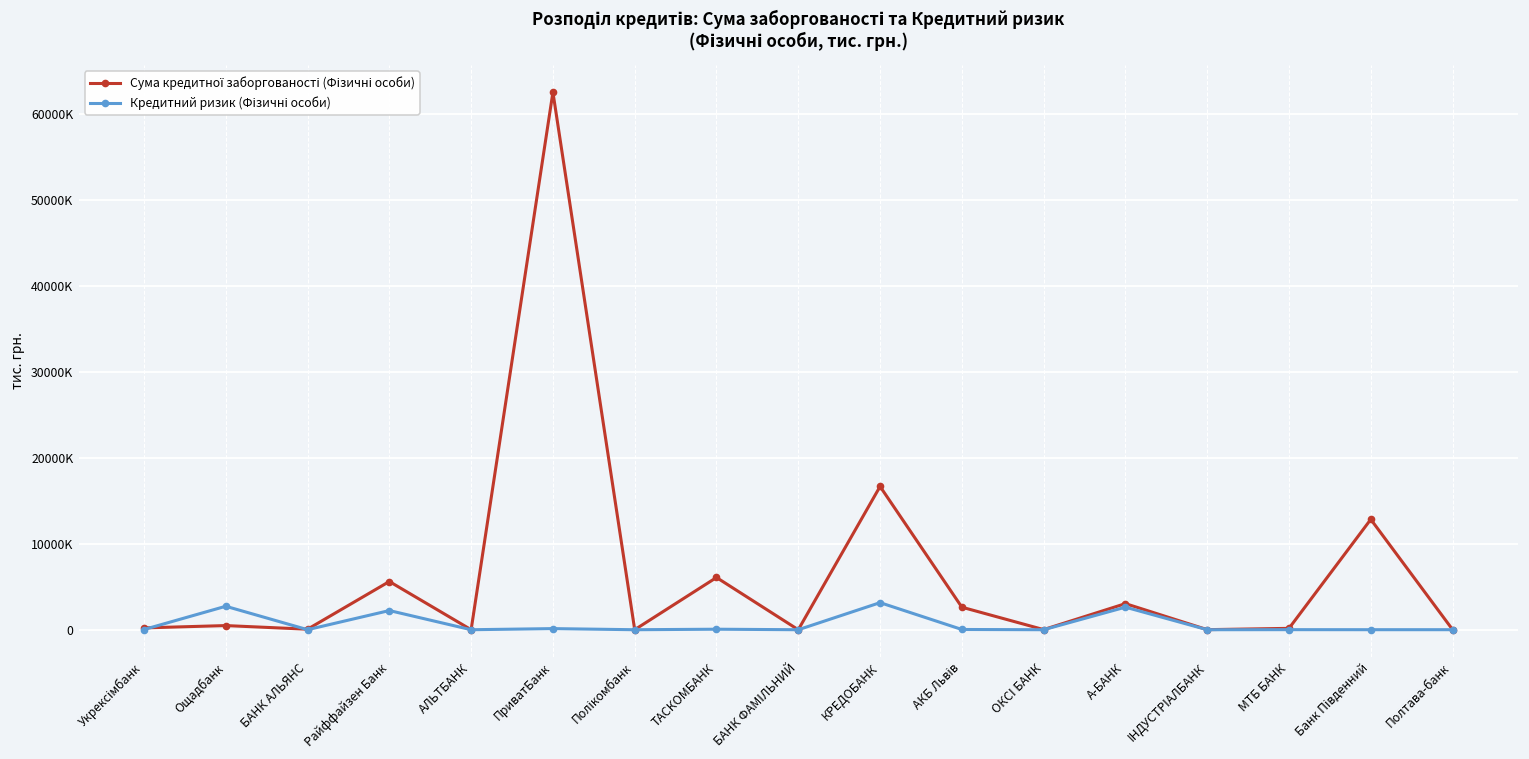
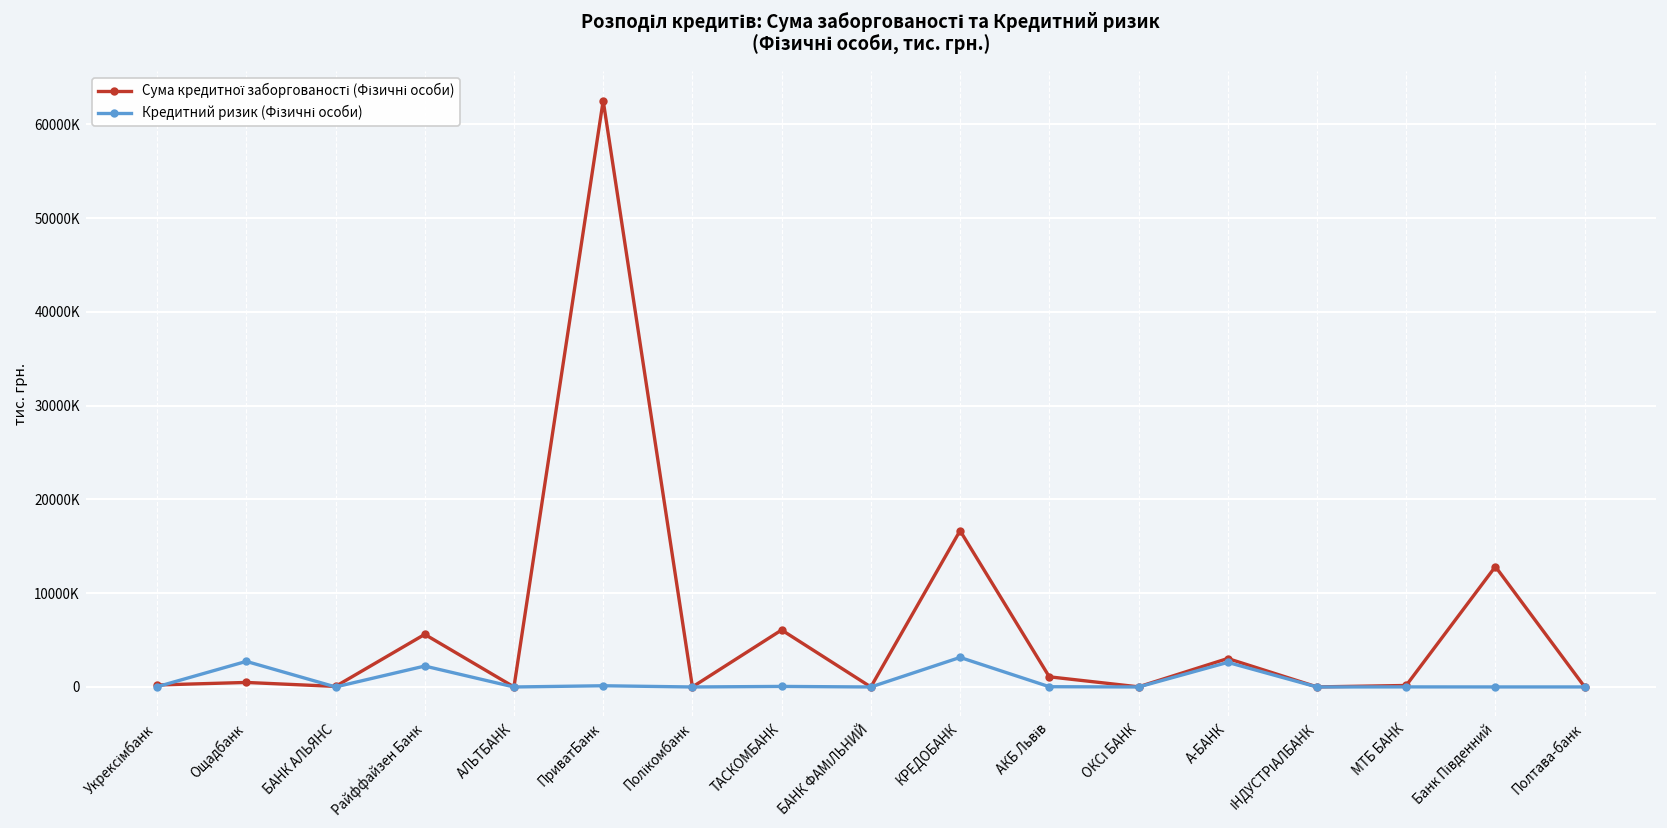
  {
    "Сума кредитної заборгованості (Фізичні особи)": {
      "Ощадбанк": 0,
      "Райффайзен Банк": 6000000,
      "ПриватБанк": 63000000,
      "ТАСКОМБАНК": 6000000,
      "КРЕДОБАНК": 17000000,
-     "АКБ Львів": 3000000,
+     "АКБ Львів": 1000000,
      "А-БАНК": 3000000,
      "Банк Південний": 13000000
    },
    "Кредитний ризик (Фізичні особи)": {
      "Ощадбанк": 3000000,
      "Райффайзен Банк": 2000000,
      "ПриватБанк": 0,
      "ТАСКОМБАНК": 0,
      "КРЕДОБАНК": 3000000,
      "АКБ Львів": 0,
      "А-БАНК": 3000000,
      "Банк Південний": 0
    }
  }
